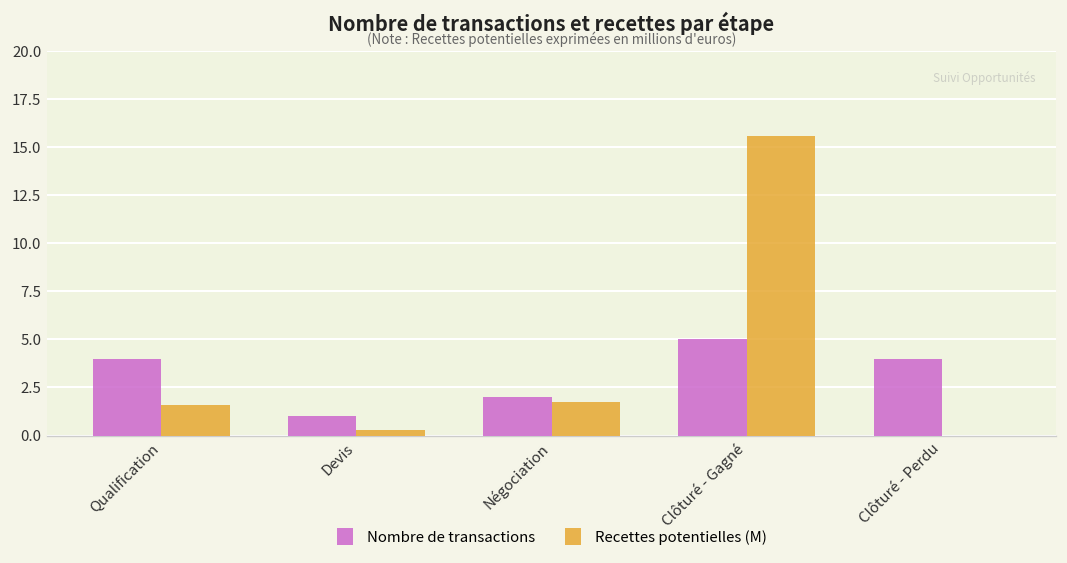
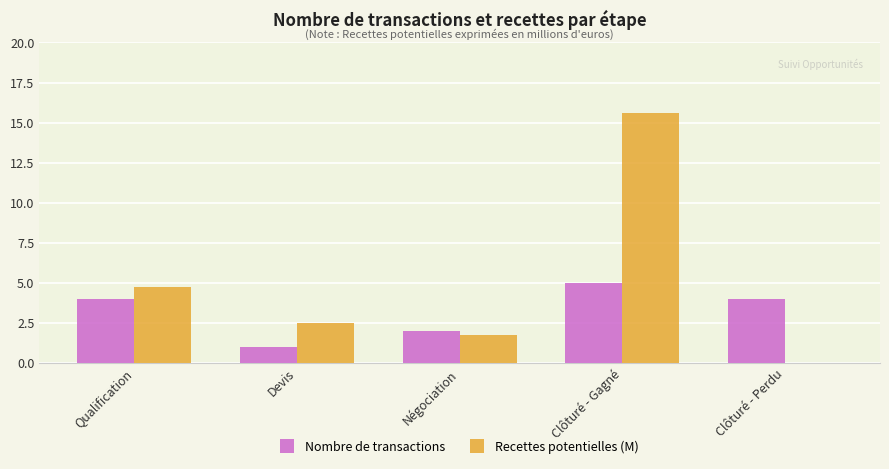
  {
    "Nombre de transactions": {
      "Qualification": 4.0,
      "Devis": 1.0,
      "Négociation": 2.0,
      "Clôturé - Gagné": 5.0,
      "Clôturé - Perdu": 4.0
    },
    "Recettes potentielles (M)": {
-     "Qualification": 1.6,
-     "Devis": 0.3,
+     "Qualification": 4.7,
+     "Devis": 2.5,
      "Négociation": 1.8,
      "Clôturé - Gagné": 15.6,
      "Clôturé - Perdu": 0.0
    }
  }
